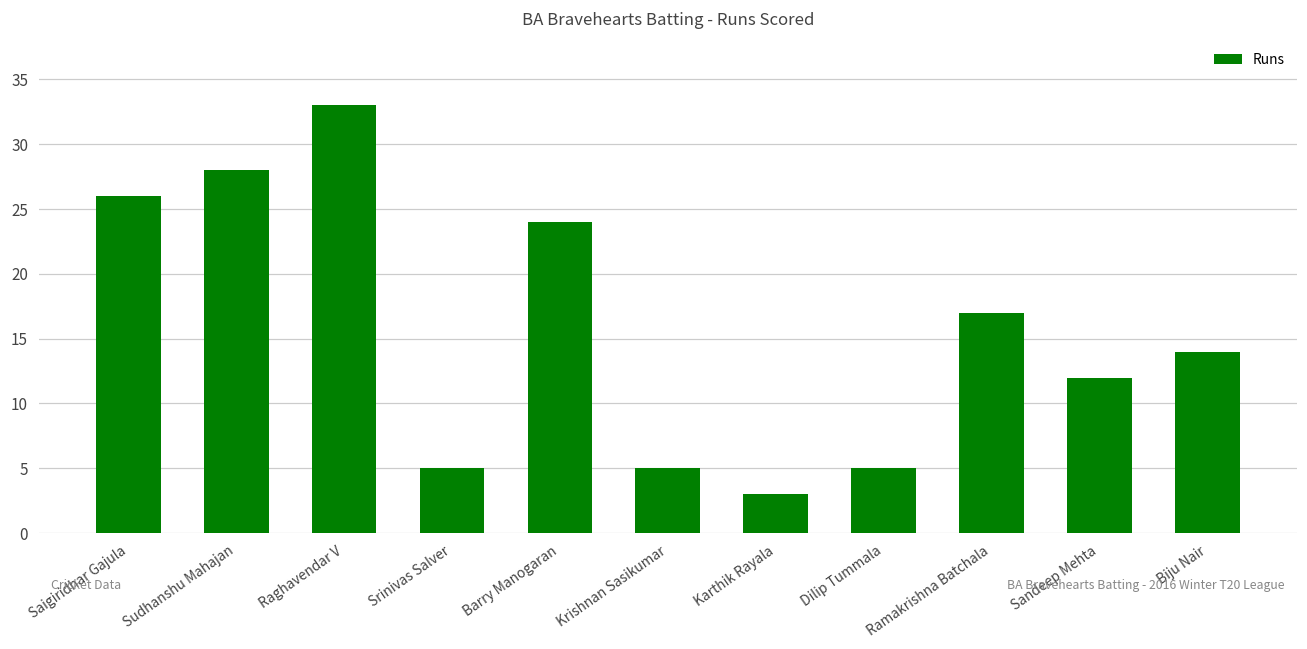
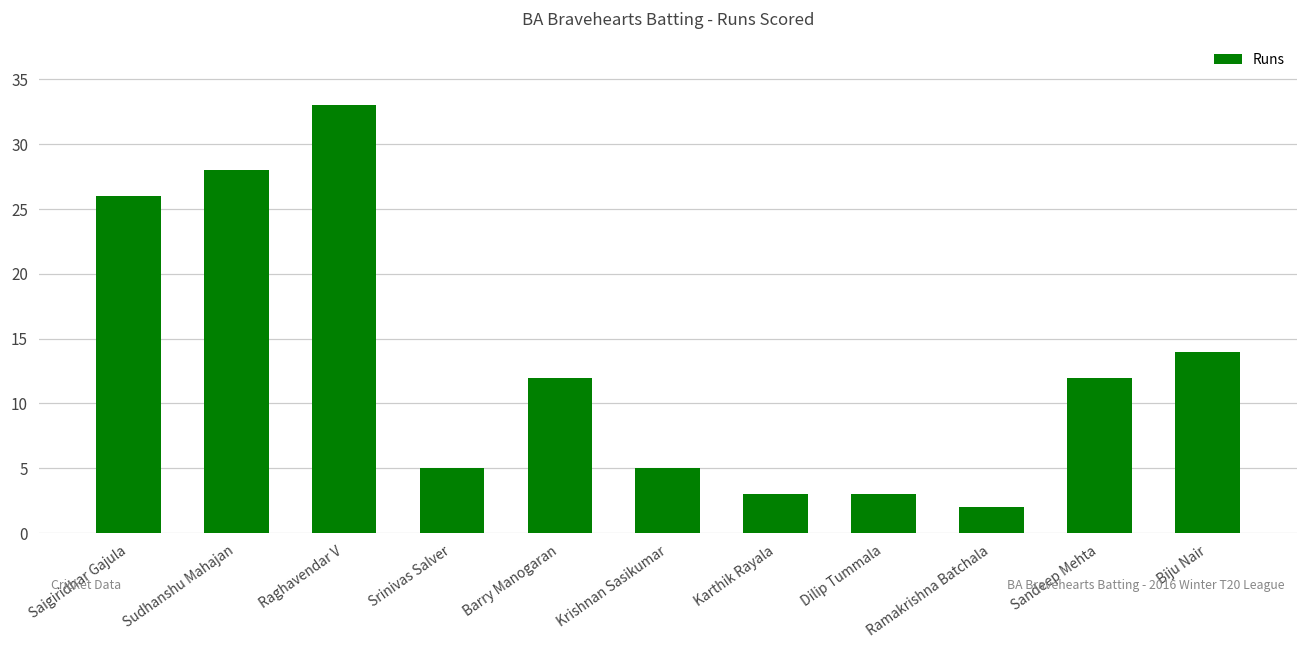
  {
    "Saigiridhar Gajula": 26,
    "Sudhanshu Mahajan": 28,
    "Raghavendar V": 33,
    "Srinivas Salver": 5,
-   "Barry Manogaran": 24,
+   "Barry Manogaran": 12,
    "Krishnan Sasikumar": 5,
    "Karthik Rayala": 3,
-   "Dilip Tummala": 5,
-   "Ramakrishna Batchala": 17,
+   "Dilip Tummala": 3,
+   "Ramakrishna Batchala": 2,
    "Sandeep Mehta": 12,
    "Biju Nair": 14
  }
